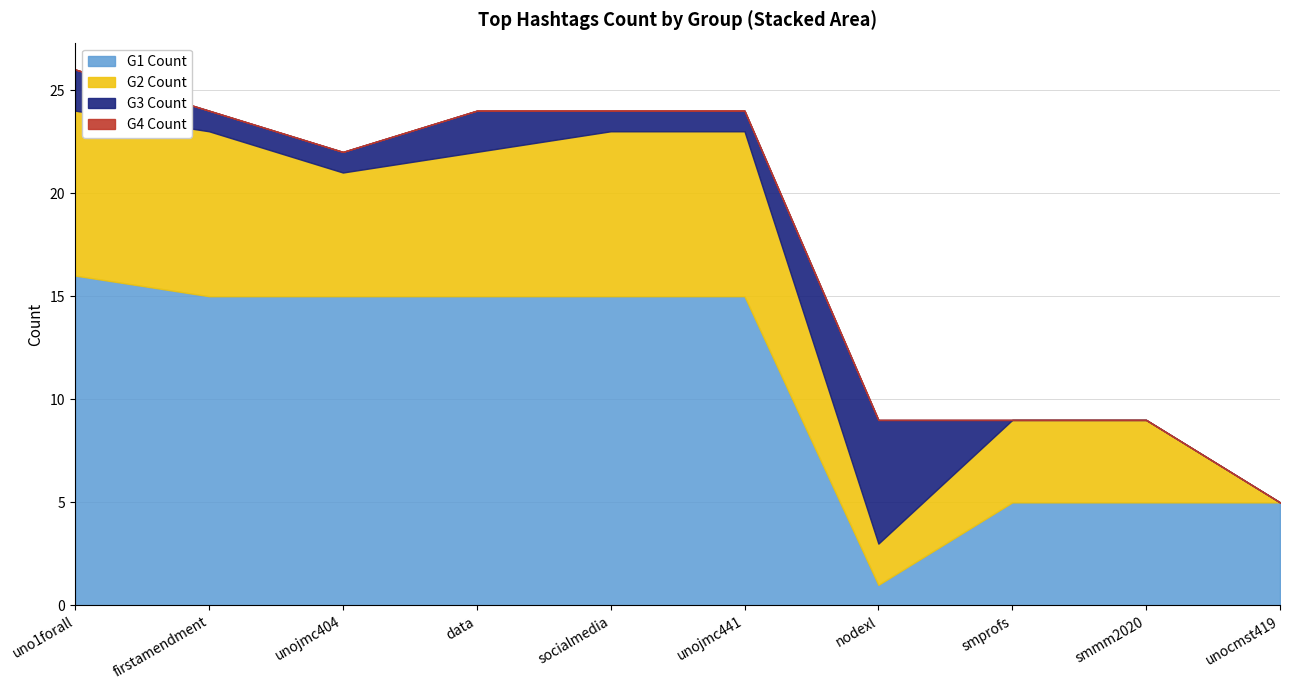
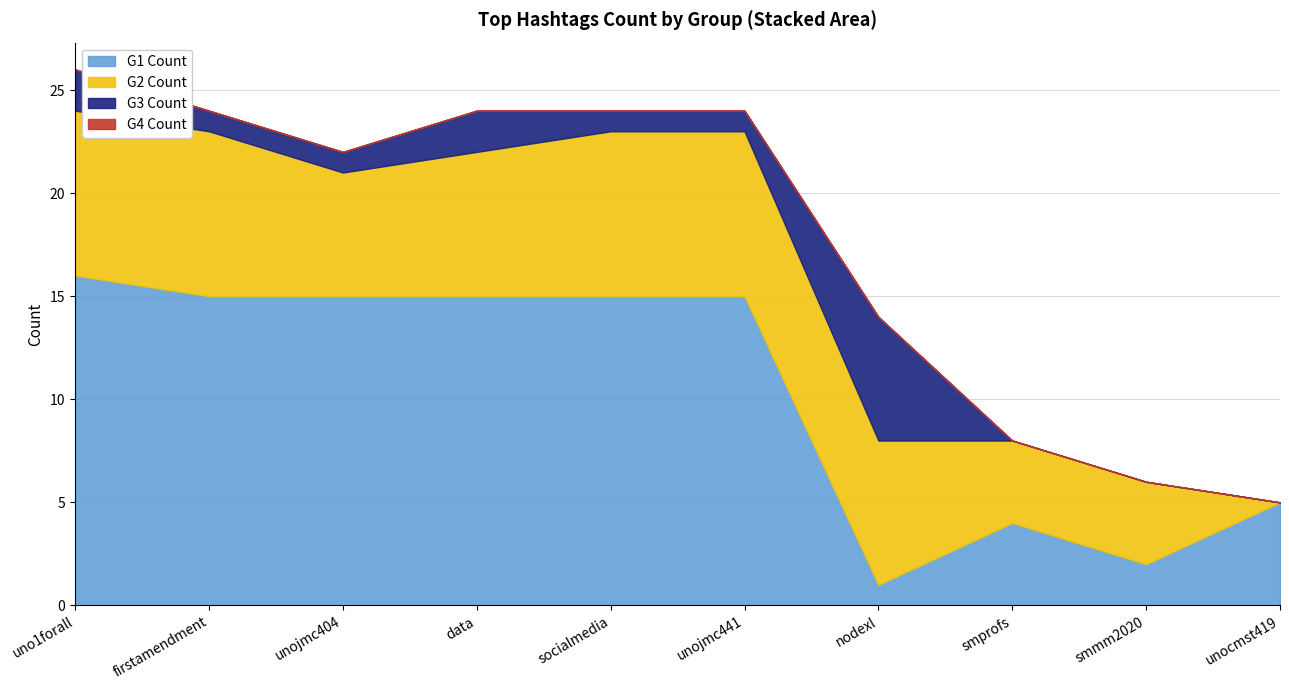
  {
    "G1 Count": {
      "uno1forall": 16,
      "firstamendment": 15,
      "unojmc404": 15,
      "data": 15,
      "socialmedia": 15,
      "unojmc441": 15,
      "nodexl": 1,
-     "smprofs": 5,
-     "smmm2020": 5
+     "smprofs": 4,
+     "smmm2020": 2
    },
    "G2 Count": {
      "uno1forall": 8,
      "firstamendment": 8,
      "unojmc404": 6,
      "data": 7,
      "socialmedia": 8,
      "unojmc441": 8,
-     "nodexl": 2
+     "nodexl": 7
    }
  }
